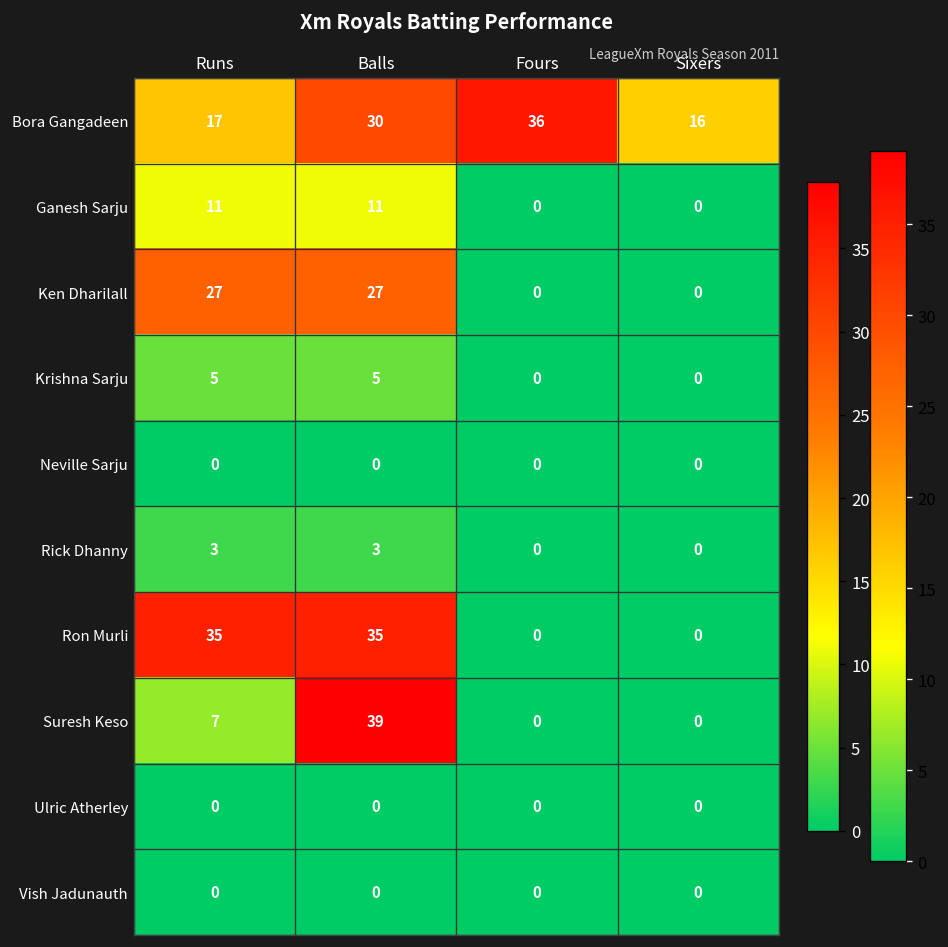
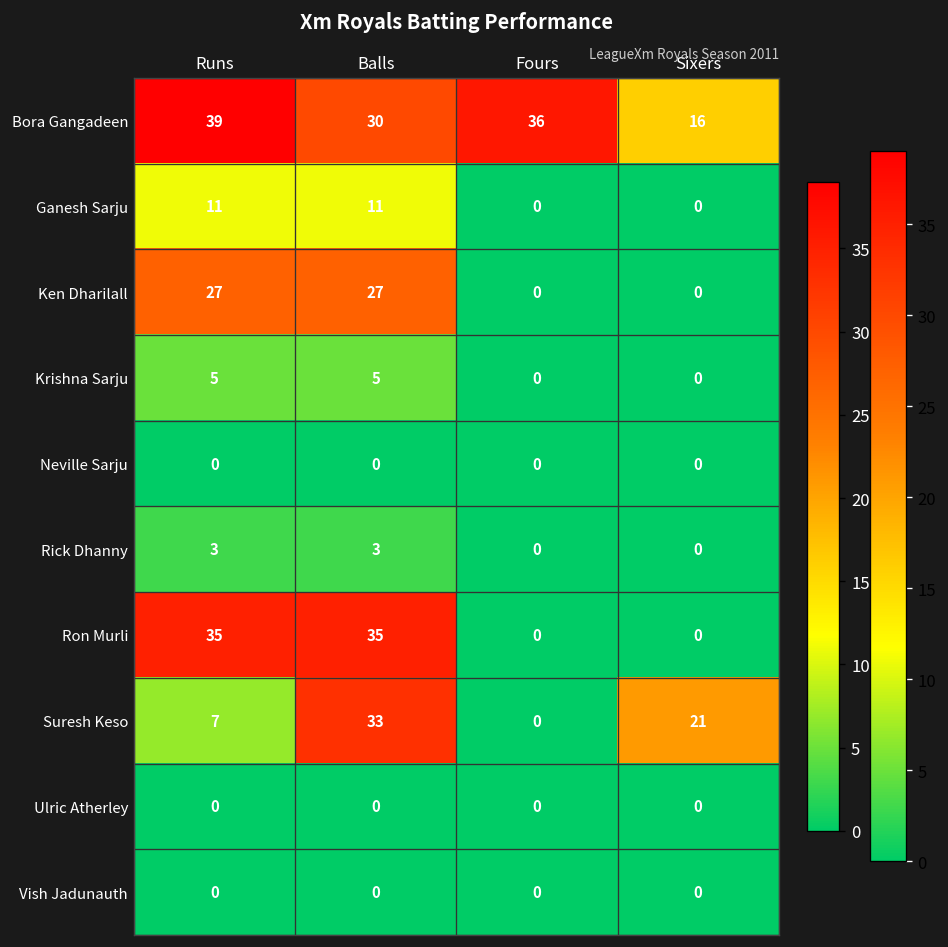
  {
    "Bora Gangadeen": {
-     "Runs": 17,
+     "Runs": 39,
      "Balls": 30,
      "Fours": 36,
      "Sixers": 16
    },
    "Ganesh Sarju": {
      "Runs": 11,
      "Balls": 11,
      "Fours": 0,
      "Sixers": 0
    },
    "Ken Dharilall": {
      "Runs": 27,
      "Balls": 27,
      "Fours": 0,
      "Sixers": 0
    },
    "Krishna Sarju": {
      "Runs": 5,
      "Balls": 5,
      "Fours": 0,
      "Sixers": 0
    },
    "Neville Sarju": {
      "Runs": 0,
      "Balls": 0,
      "Fours": 0,
      "Sixers": 0
    },
    "Rick Dhanny": {
      "Runs": 3,
      "Balls": 3,
      "Fours": 0,
      "Sixers": 0
    },
    "Ron Murli": {
      "Runs": 35,
      "Balls": 35,
      "Fours": 0,
      "Sixers": 0
    },
    "Suresh Keso": {
      "Runs": 7,
-     "Balls": 39,
+     "Balls": 33,
      "Fours": 0,
-     "Sixers": 0
+     "Sixers": 21
    },
    "Ulric Atherley": {
      "Runs": 0,
      "Balls": 0,
      "Fours": 0,
      "Sixers": 0
    },
    "Vish Jadunauth": {
      "Runs": 0,
      "Balls": 0,
      "Fours": 0,
      "Sixers": 0
    }
  }
